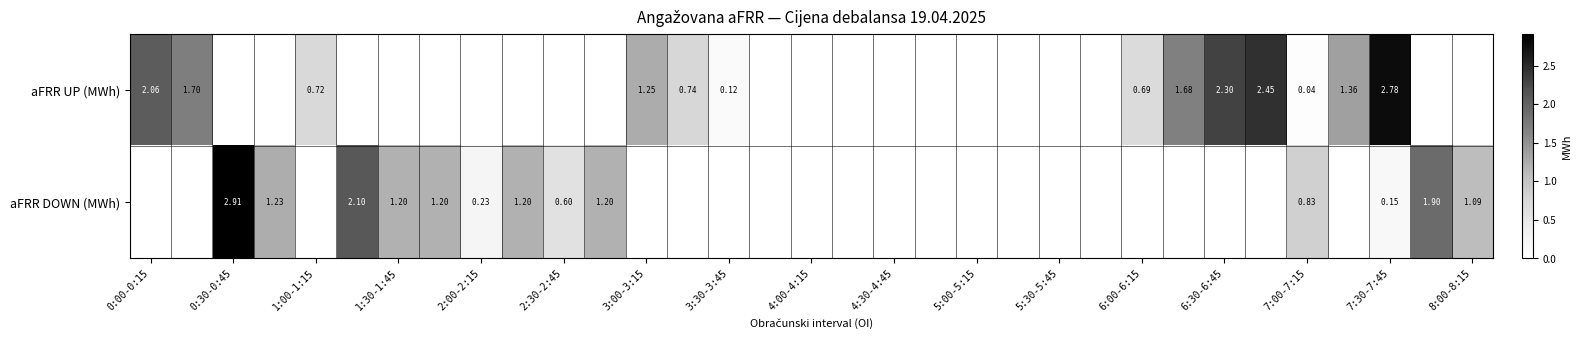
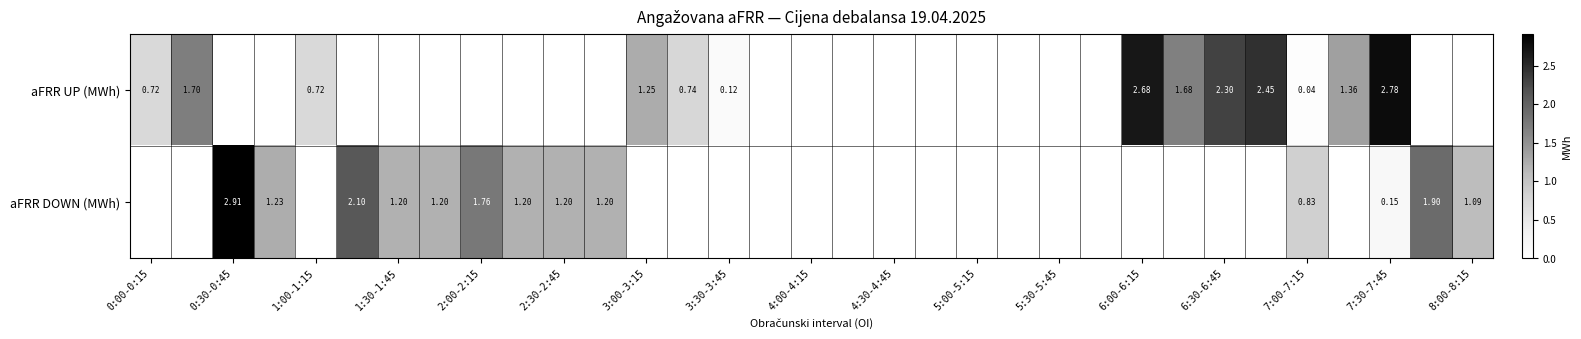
  {
    "aFRR UP (MWh)": {
-     "0:00-0:15": 2.06,
+     "0:00-0:15": 0.72,
      "1:00-1:15": 0.72,
      "3:00-3:15": 1.25,
      "3:30-3:45": 0.12,
-     "6:00-6:15": 0.69,
+     "6:00-6:15": 2.68,
      "6:30-6:45": 2.30,
      "7:00-7:15": 0.04,
      "7:30-7:45": 2.78
    },
    "aFRR DOWN (MWh)": {
      "0:30-0:45": 2.91,
      "1:30-1:45": 1.20,
-     "2:00-2:15": 0.23,
-     "2:30-2:45": 0.60,
+     "2:00-2:15": 1.76,
+     "2:30-2:45": 1.20,
      "7:00-7:15": 0.83,
      "7:30-7:45": 0.15,
      "8:00-8:15": 1.09
    }
  }
